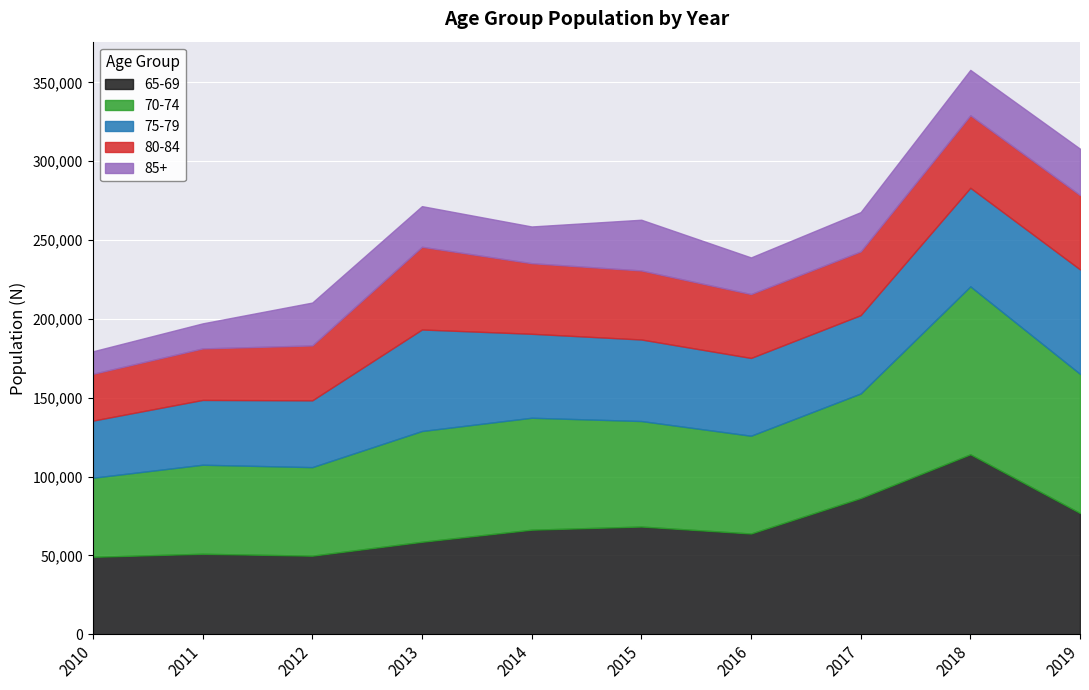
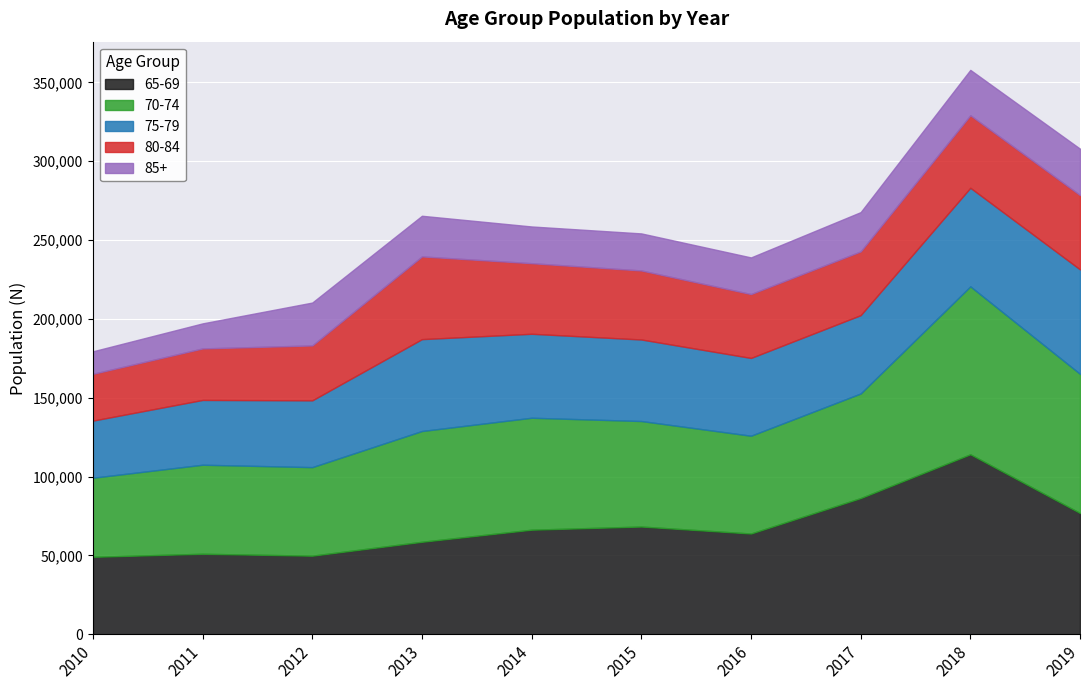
  {
    "65-69": {
      "2010": "49,000",
      "2011": "51,000",
      "2012": "50,000",
      "2013": "59,000",
      "2014": "66,000",
      "2015": "68,000",
      "2016": "64,000",
      "2017": "86,000",
      "2018": "114,000",
      "2019": "77,000"
    },
    "70-74": {
      "2010": "50,000",
      "2011": "56,000",
      "2012": "56,000",
      "2013": "70,000",
      "2014": "71,000",
      "2015": "67,000",
      "2016": "62,000",
      "2017": "66,000",
      "2018": "106,000",
      "2019": "88,000"
    },
    "75-79": {
      "2010": "36,000",
      "2011": "41,000",
      "2012": "42,000",
-     "2013": "64,000",
+     "2013": "58,000",
      "2014": "53,000",
      "2015": "52,000",
      "2016": "49,000",
      "2017": "50,000",
      "2018": "63,000",
      "2019": "66,000"
    },
    "80-84": {
      "2010": "30,000",
      "2011": "33,000",
      "2012": "35,000",
      "2013": "52,000",
      "2014": "45,000",
      "2015": "44,000",
      "2016": "41,000",
      "2017": "40,000",
      "2018": "46,000",
      "2019": "47,000"
    },
    "85+": {
      "2010": "14,000",
      "2011": "16,000",
      "2012": "27,000",
      "2013": "26,000",
      "2014": "23,000",
-     "2015": "32,000",
+     "2015": "23,000",
      "2016": "23,000",
      "2017": "25,000",
      "2018": "29,000",
      "2019": "29,000"
    }
  }
